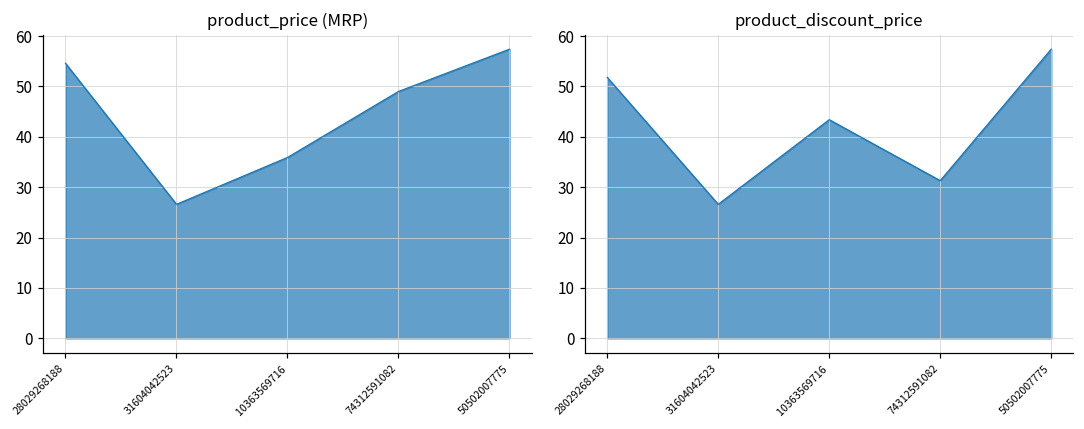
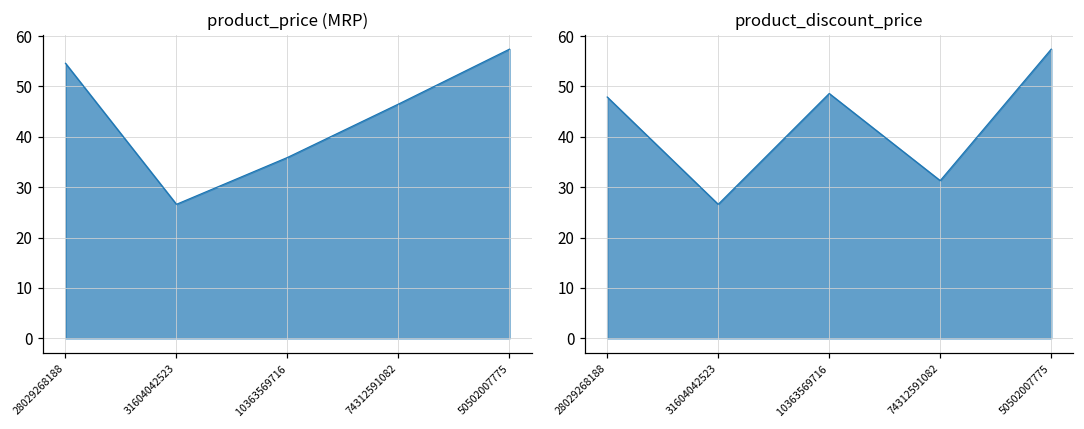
  {
    "product_price (MRP)": {
      "28029268188": 55,
      "31604042523": 27,
      "10363569716": 36,
-     "74312591082": 49,
+     "74312591082": 47,
      "50502007775": 57
    },
    "product_discount_price": {
-     "28029268188": 52,
+     "28029268188": 48,
      "31604042523": 27,
-     "10363569716": 43,
+     "10363569716": 49,
      "74312591082": 31,
      "50502007775": 57
    }
  }
